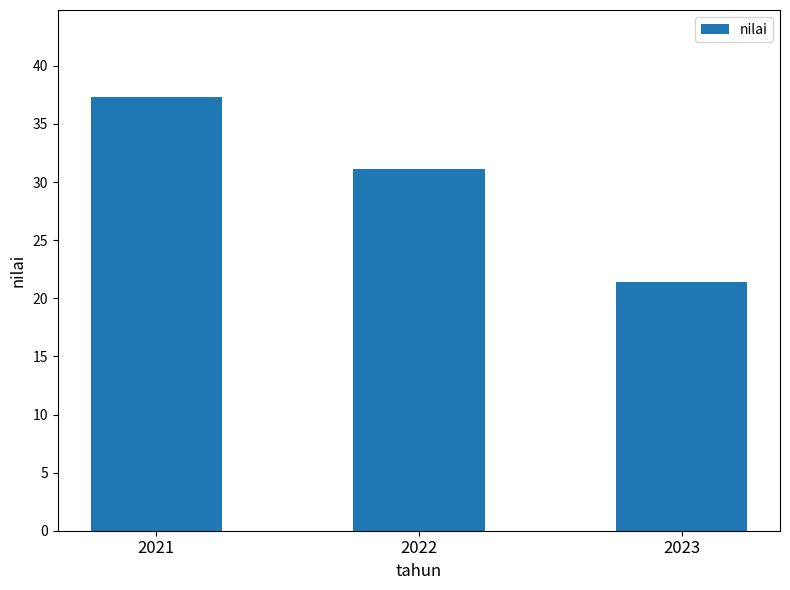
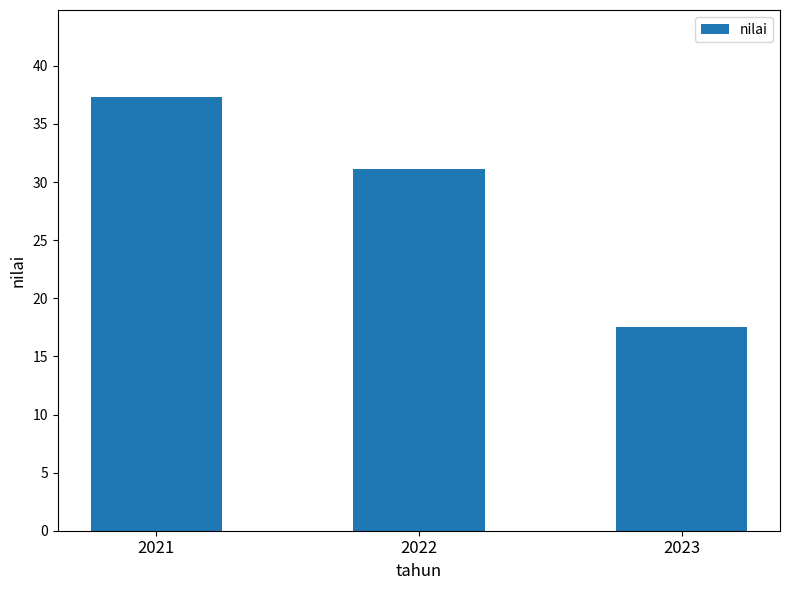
  {
    "2021": 37.3,
    "2022": 31.1,
-   "2023": 21.4
+   "2023": 17.6
  }
